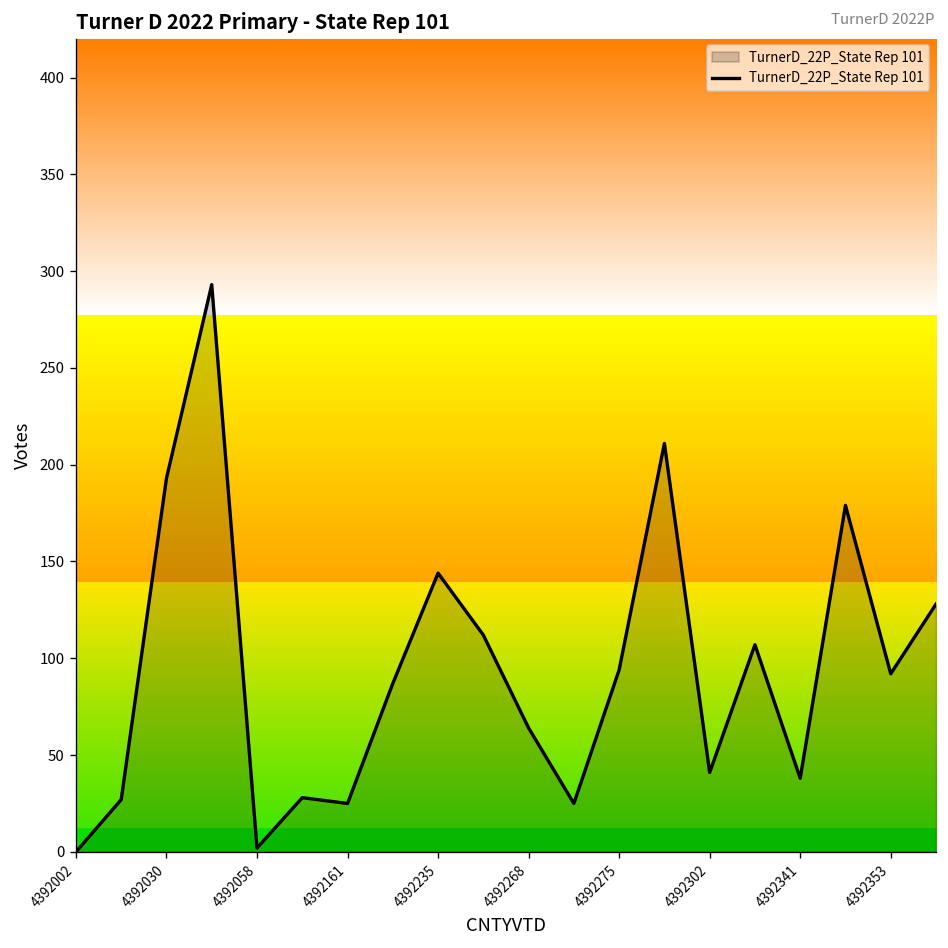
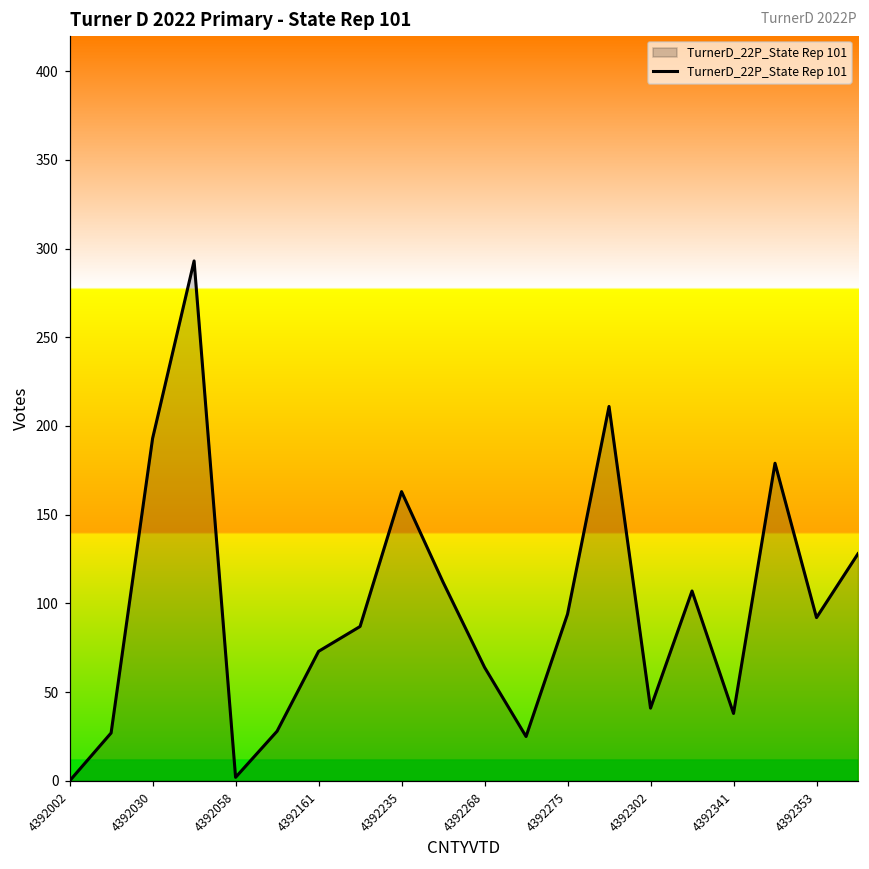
  {
    "4392030": 193,
-   "4392161": 25,
-   "4392235": 144,
+   "4392161": 73,
+   "4392235": 163,
    "4392268": 64,
    "4392275": 94,
    "4392302": 41,
    "4392341": 38,
    "4392353": 92
  }
